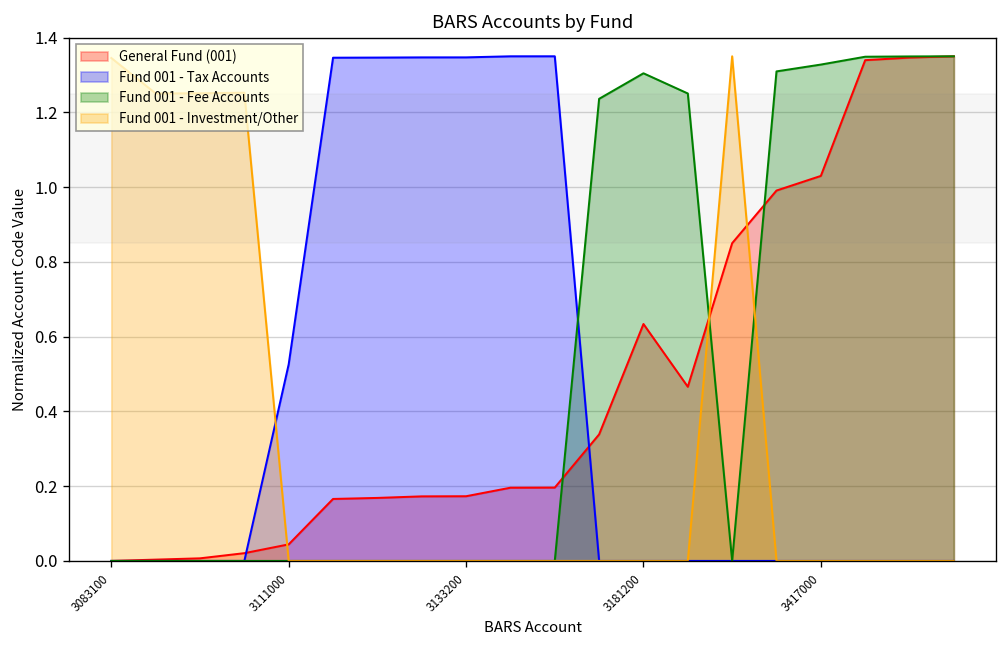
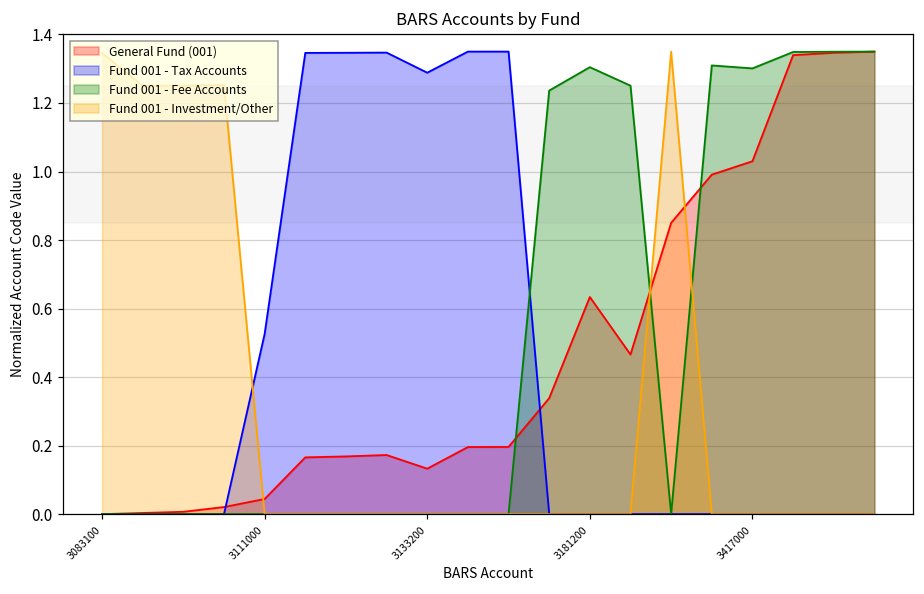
  {
    "General Fund (001)": {
      "3111000": 0.04,
-     "3133200": 0.17,
+     "3133200": 0.13,
      "3181200": 0.63,
      "3417000": 1.03
    },
    "Fund 001 - Tax Accounts": {
      "3111000": 0.53,
-     "3133200": 1.35
+     "3133200": 1.29
    },
    "Fund 001 - Fee Accounts": {
      "3181200": 1.30,
-     "3417000": 1.33
+     "3417000": 1.30
    }
  }
